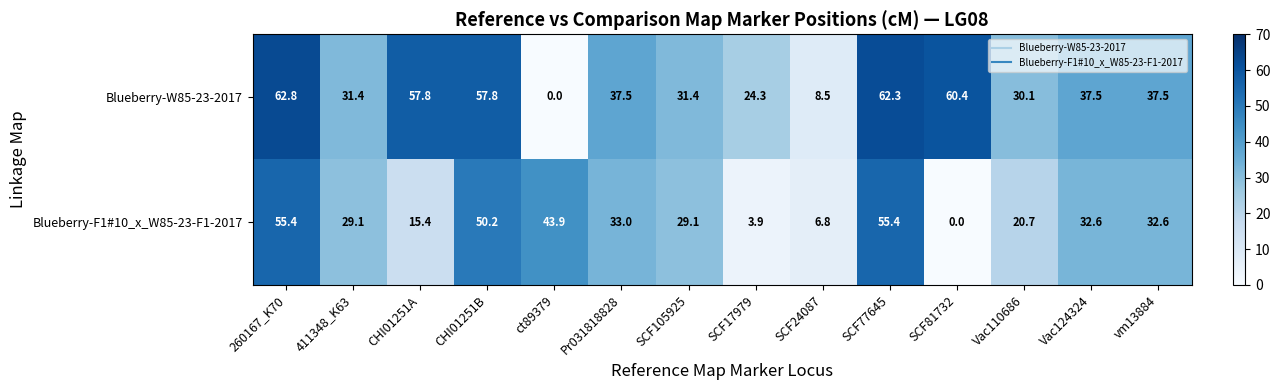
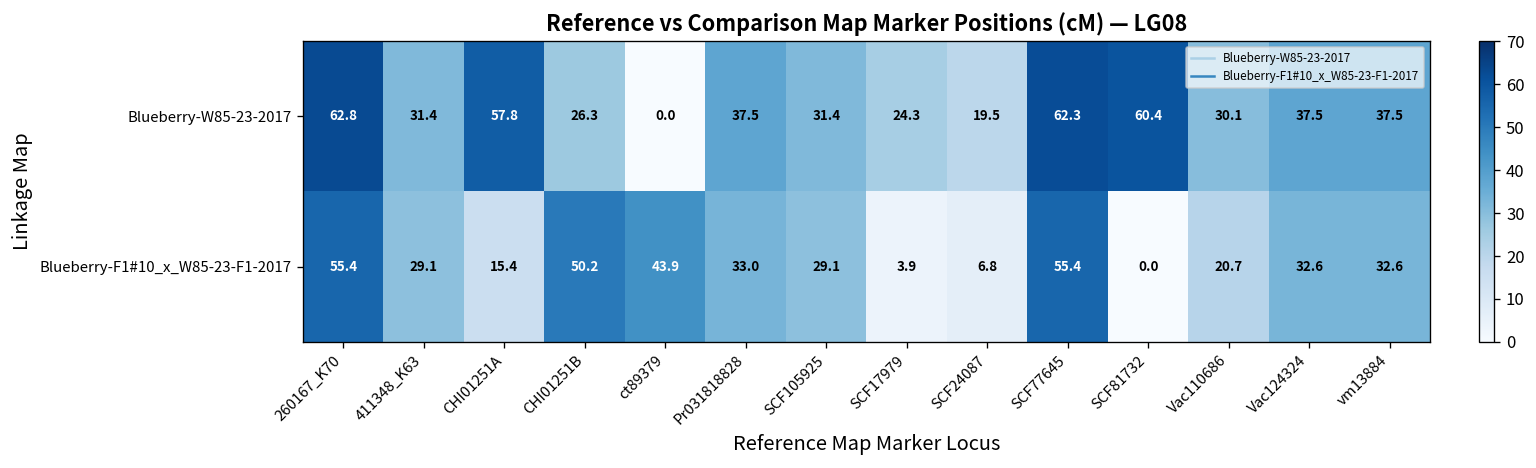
  {
    "Blueberry-W85-23-2017": {
      "260167_K70": 62.8,
      "411348_K63": 31.4,
      "CHI01251A": 57.8,
-     "CHI01251B": 57.8,
+     "CHI01251B": 26.3,
      "ct89379": 0.0,
      "Pr031818828": 37.5,
      "SCF105925": 31.4,
      "SCF17979": 24.3,
-     "SCF24087": 8.5,
+     "SCF24087": 19.5,
      "SCF77645": 62.3,
      "SCF81732": 60.4,
      "Vac110686": 30.1,
      "Vac124324": 37.5,
      "vm13884": 37.5
    },
    "Blueberry-F1#10_x_W85-23-F1-2017": {
      "260167_K70": 55.4,
      "411348_K63": 29.1,
      "CHI01251A": 15.4,
      "CHI01251B": 50.2,
      "ct89379": 43.9,
      "Pr031818828": 33.0,
      "SCF105925": 29.1,
      "SCF17979": 3.9,
      "SCF24087": 6.8,
      "SCF77645": 55.4,
      "SCF81732": 0.0,
      "Vac110686": 20.7,
      "Vac124324": 32.6,
      "vm13884": 32.6
    }
  }
